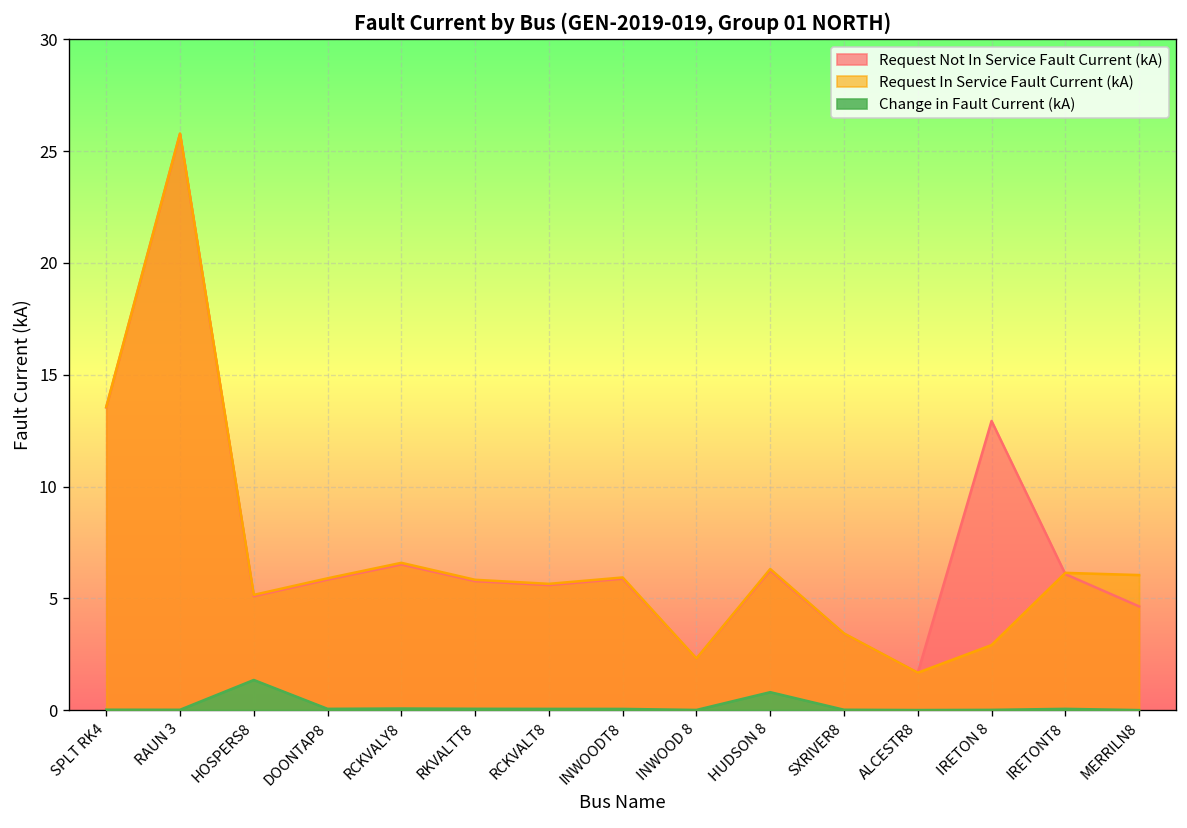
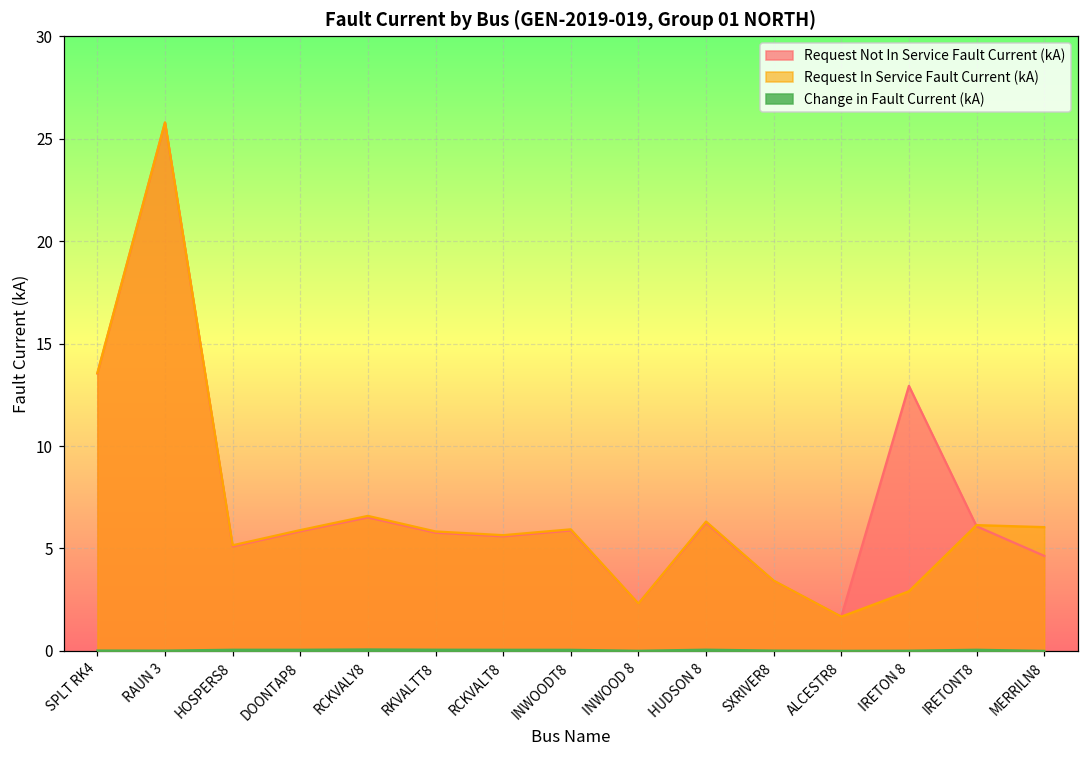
  {
    "Request Not In Service Fault Current (kA)": {
      "IRETON 8": 12.9,
      "MERRILN8": 4.6
    },
    "Request In Service Fault Current (kA)": {
      "IRETON 8": 2.9,
      "MERRILN8": 6.0
    },
    "Change in Fault Current (kA)": {
      "SPLT RK4": 0.0,
      "RAUN 3": 0.0,
-     "HOSPERS8": 1.3,
+     "HOSPERS8": 0.1,
      "DOONTAP8": 0.1,
      "RCKVALY8": 0.1,
      "RKVALTT8": 0.1,
      "RCKVALT8": 0.1,
      "INWOODT8": 0.1,
      "INWOOD 8": 0.0,
-     "HUDSON 8": 0.8,
+     "HUDSON 8": 0.1,
      "SXRIVER8": 0.0,
      "ALCESTR8": 0.0,
      "IRETON 8": 0.0,
      "IRETONT8": 0.1,
      "MERRILN8": 0.0
    }
  }
